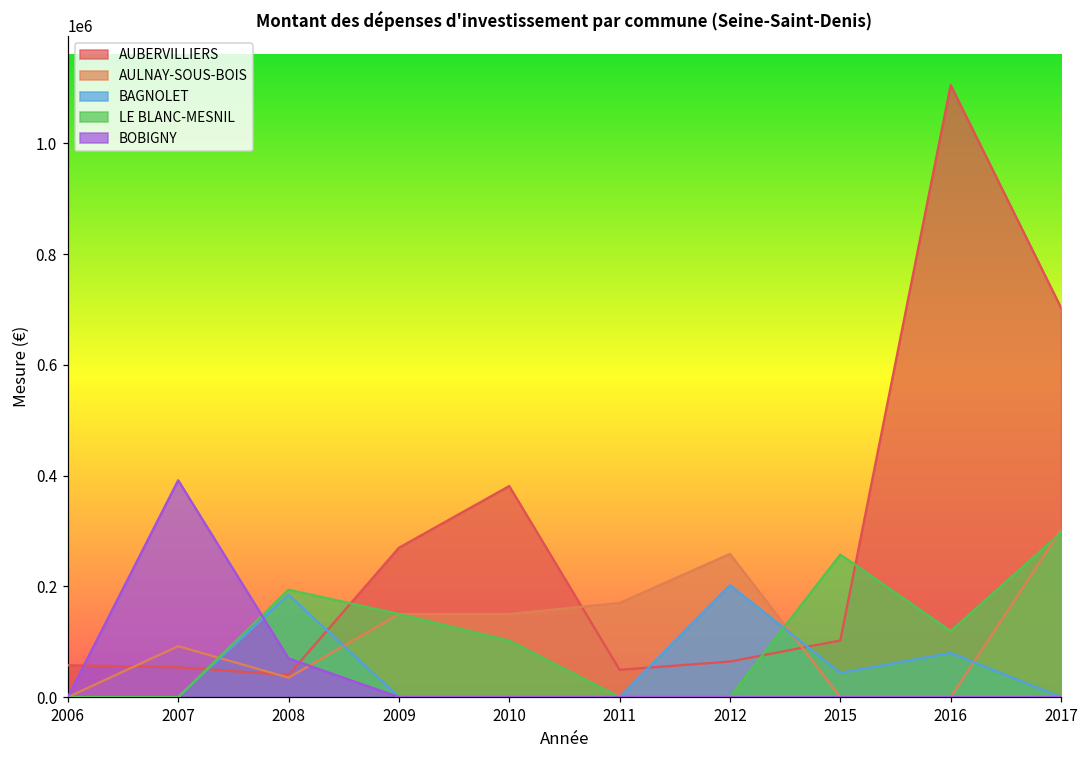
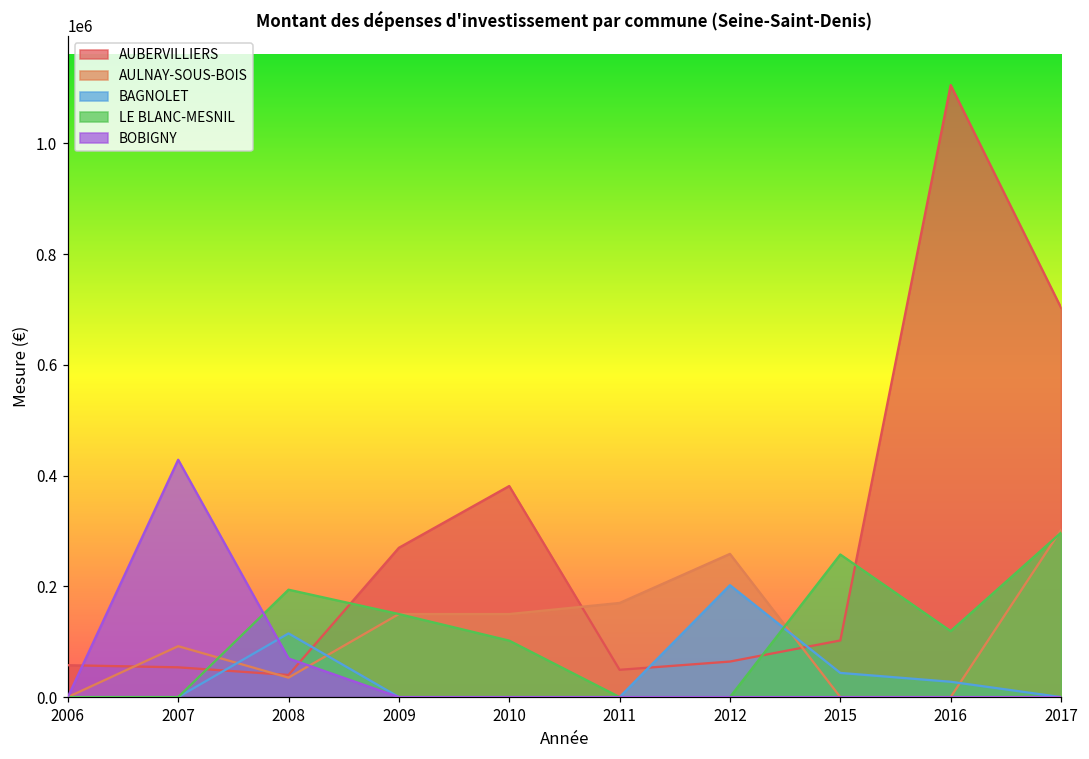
  {
    "BAGNOLET": {
-     "2008": 180000,
+     "2008": 110000,
      "2012": 200000,
      "2015": 40000,
-     "2016": 80000
+     "2016": 30000
    },
    "LE BLANC-MESNIL": {
      "2008": 190000,
      "2010": 100000,
      "2015": 260000,
      "2016": 120000
    },
    "BOBIGNY": {
-     "2007": 390000,
+     "2007": 430000,
      "2008": 70000
    }
  }
